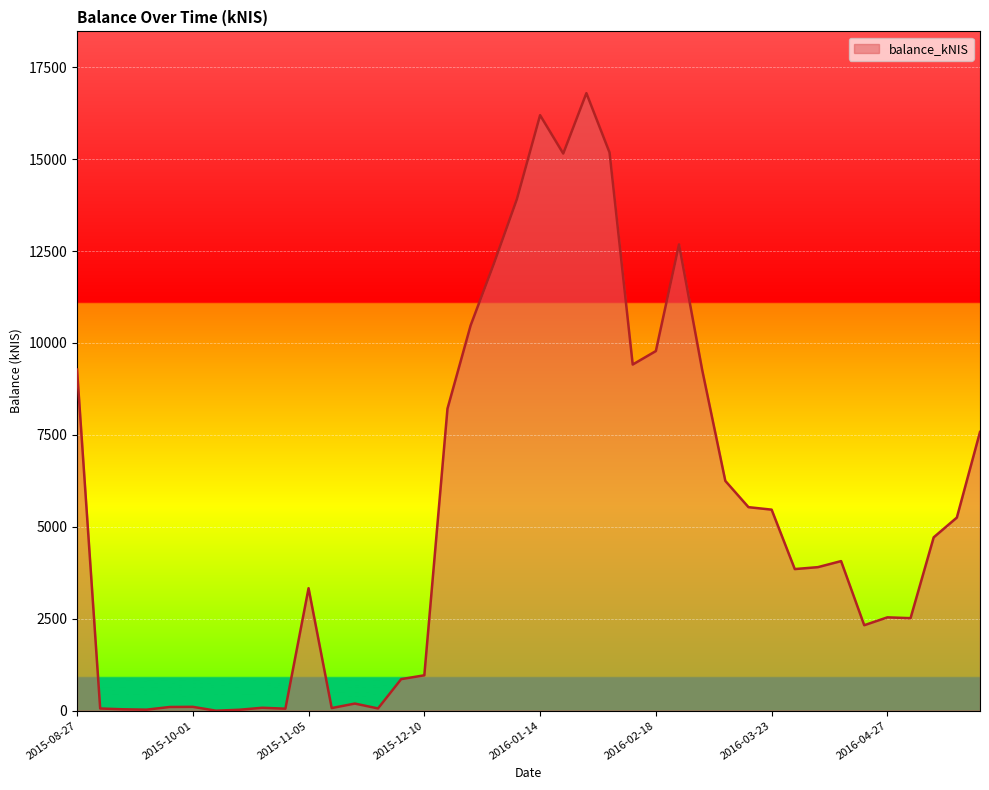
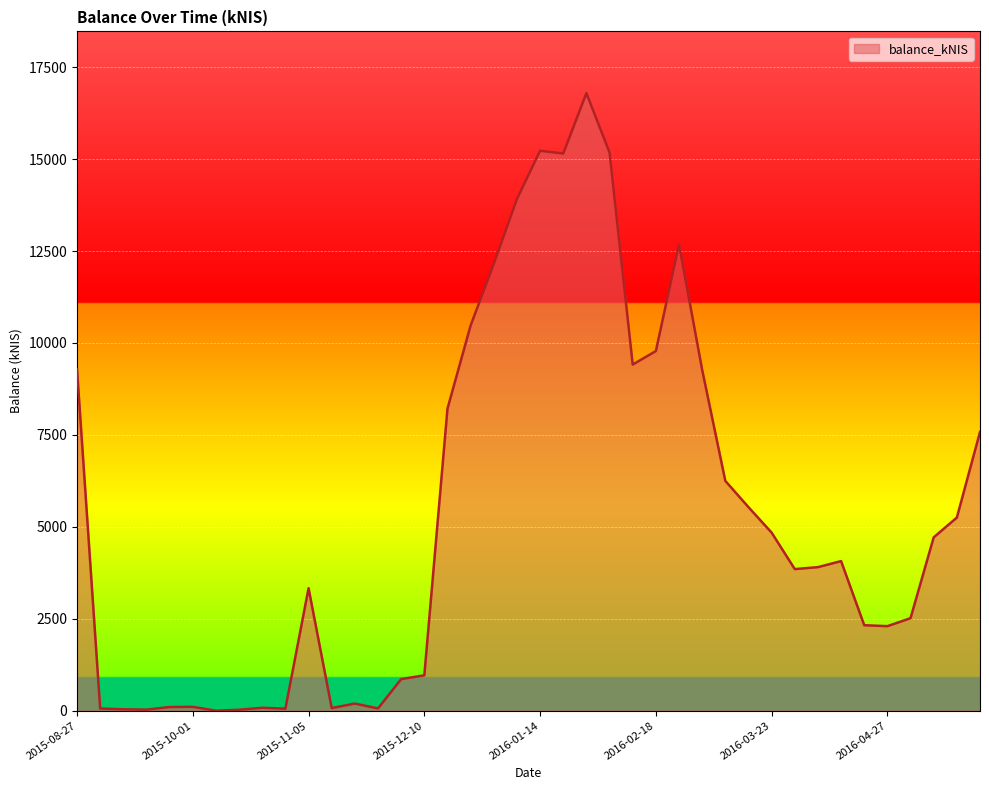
  {
    "2015-08-27": 9300,
    "2015-10-01": 100,
    "2015-11-05": 3300,
    "2015-12-10": 1000,
-   "2016-01-14": 16200,
+   "2016-01-14": 15200,
    "2016-02-18": 9800,
-   "2016-03-23": 5500,
-   "2016-04-27": 2500
+   "2016-03-23": 4800,
+   "2016-04-27": 2300
  }
